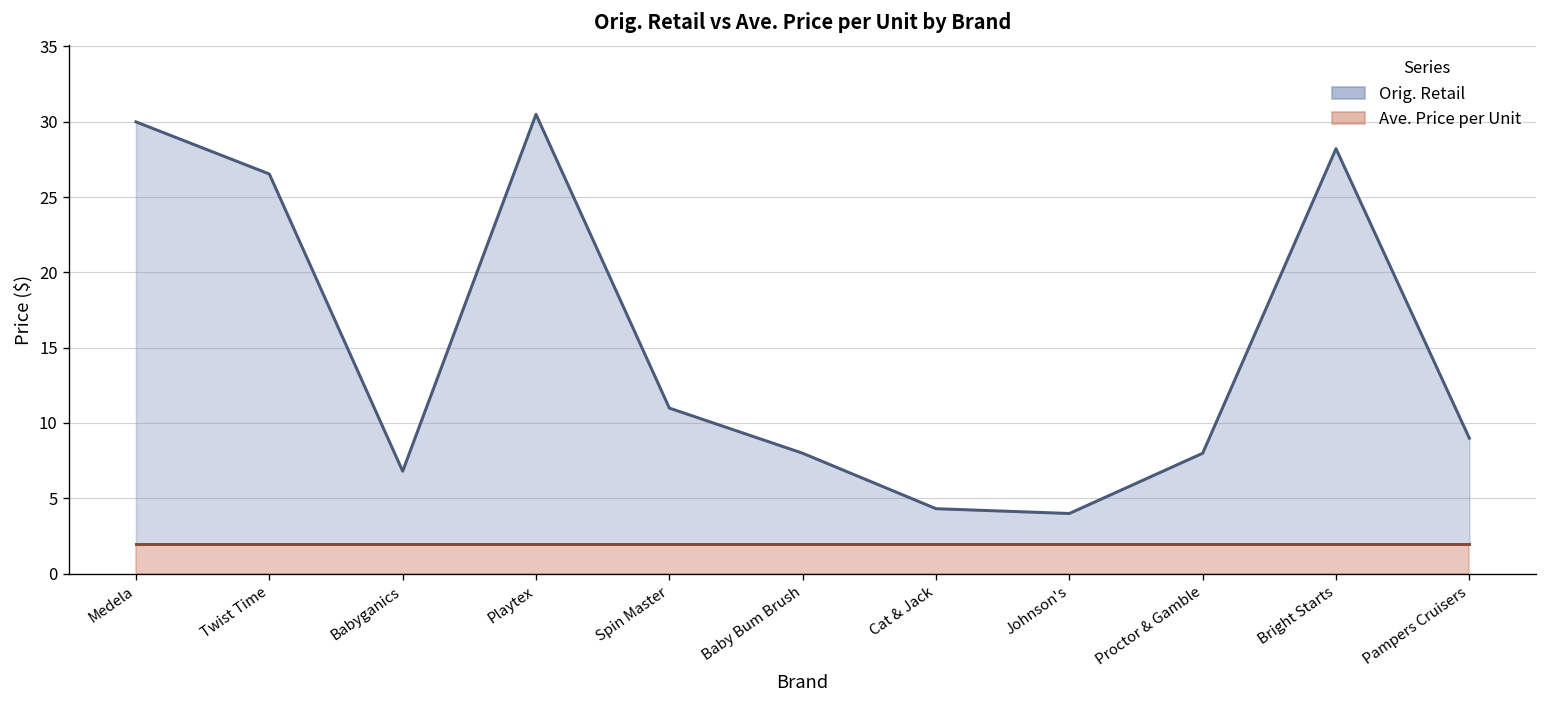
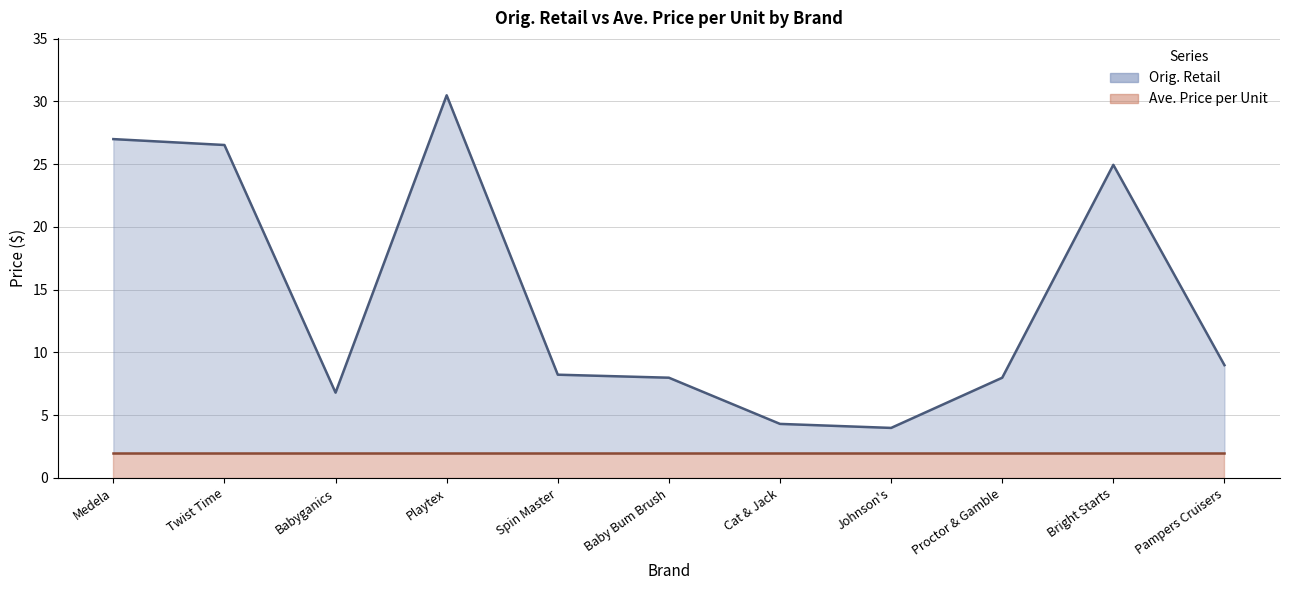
  {
    "Orig. Retail": {
-     "Medela": 30.0,
+     "Medela": 27.0,
      "Twist Time": 26.5,
      "Babyganics": 6.8,
      "Playtex": 30.5,
-     "Spin Master": 11.0,
+     "Spin Master": 8.2,
      "Baby Bum Brush": 8.0,
      "Cat & Jack": 4.3,
      "Johnson's": 4.0,
      "Proctor & Gamble": 8.0,
-     "Bright Starts": 28.2,
+     "Bright Starts": 25.0,
      "Pampers Cruisers": 9.0
    },
    "Ave. Price per Unit": {
      "Medela": 2.0,
      "Twist Time": 2.0,
      "Babyganics": 2.0,
      "Playtex": 2.0,
      "Spin Master": 2.0,
      "Baby Bum Brush": 2.0,
      "Cat & Jack": 2.0,
      "Johnson's": 2.0,
      "Proctor & Gamble": 2.0,
      "Bright Starts": 2.0,
      "Pampers Cruisers": 2.0
    }
  }
